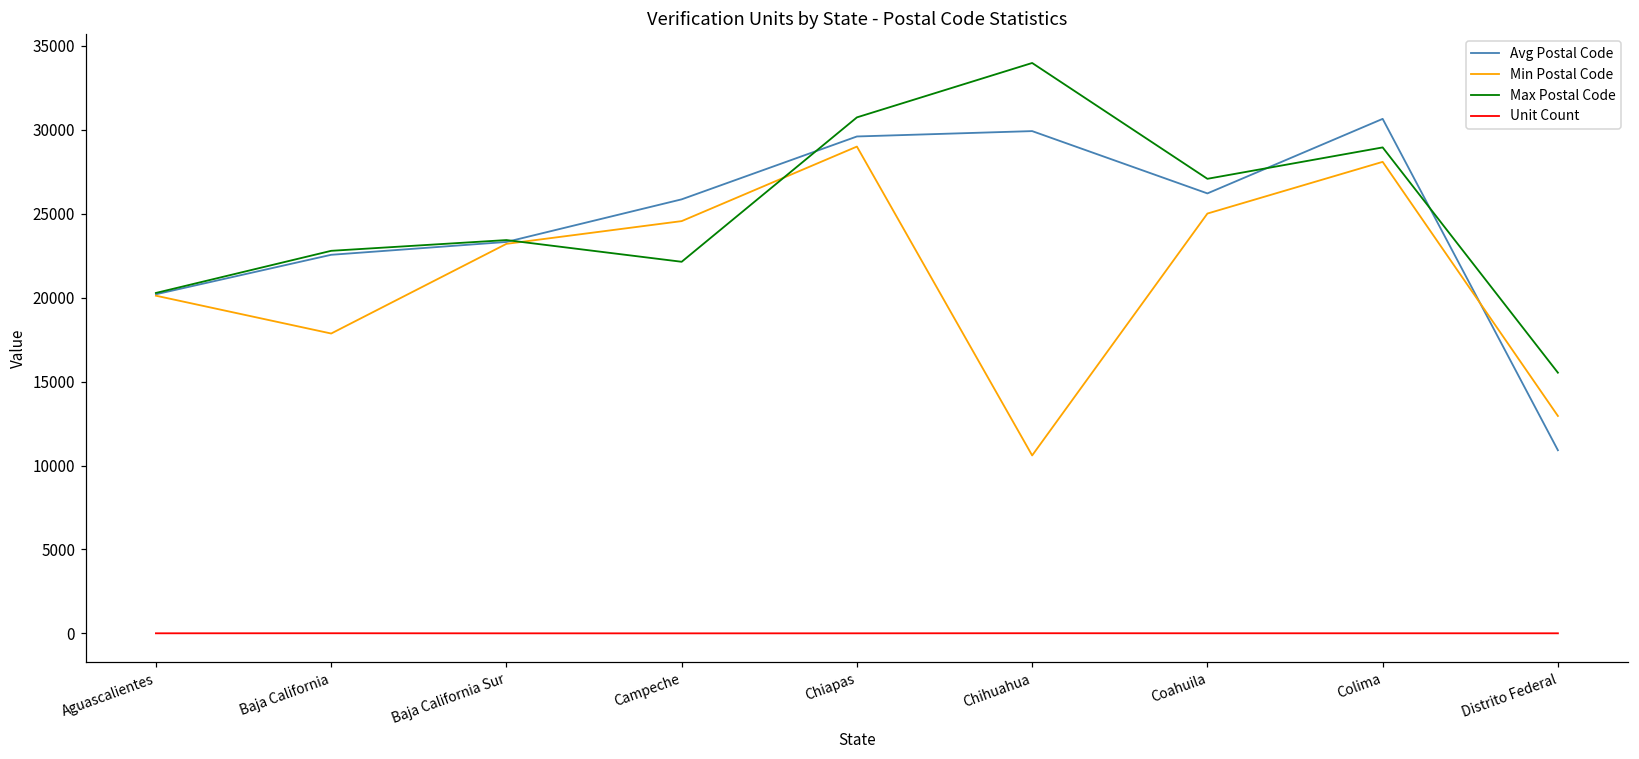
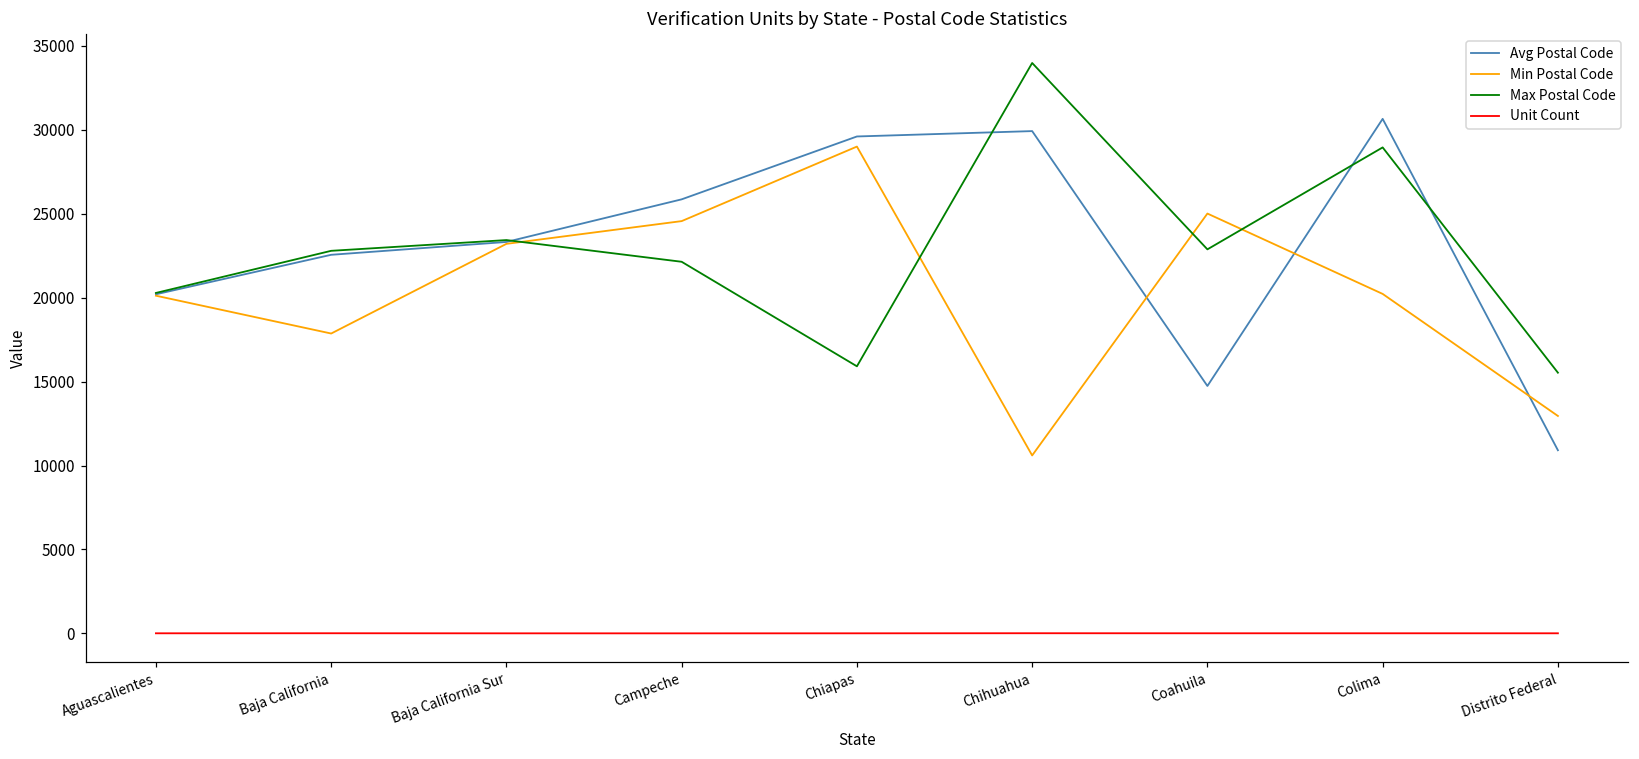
  {
    "Avg Postal Code": {
      "Baja California": 22600,
      "Campeche": 25900,
      "Chiapas": 29600,
      "Chihuahua": 29900,
-     "Coahuila": 26200,
+     "Coahuila": 14700,
      "Colima": 30700,
      "Distrito Federal": 10900
    },
    "Min Postal Code": {
      "Baja California": 17900,
      "Campeche": 24600,
      "Chiapas": 29000,
      "Chihuahua": 10600,
      "Coahuila": 25000,
-     "Colima": 28100,
+     "Colima": 20200,
      "Distrito Federal": 13000
    },
    "Max Postal Code": {
      "Baja California": 22800,
      "Campeche": 22100,
-     "Chiapas": 30700,
+     "Chiapas": 15900,
      "Chihuahua": 34000,
-     "Coahuila": 27100,
+     "Coahuila": 22900,
      "Colima": 29000,
      "Distrito Federal": 15500
    },
    "Unit Count": {
      "Aguascalientes": 0,
      "Baja California": 0,
      "Baja California Sur": 0,
      "Campeche": 0,
      "Chiapas": 0,
      "Chihuahua": 0,
      "Coahuila": 0,
      "Colima": 0,
      "Distrito Federal": 0
    }
  }
